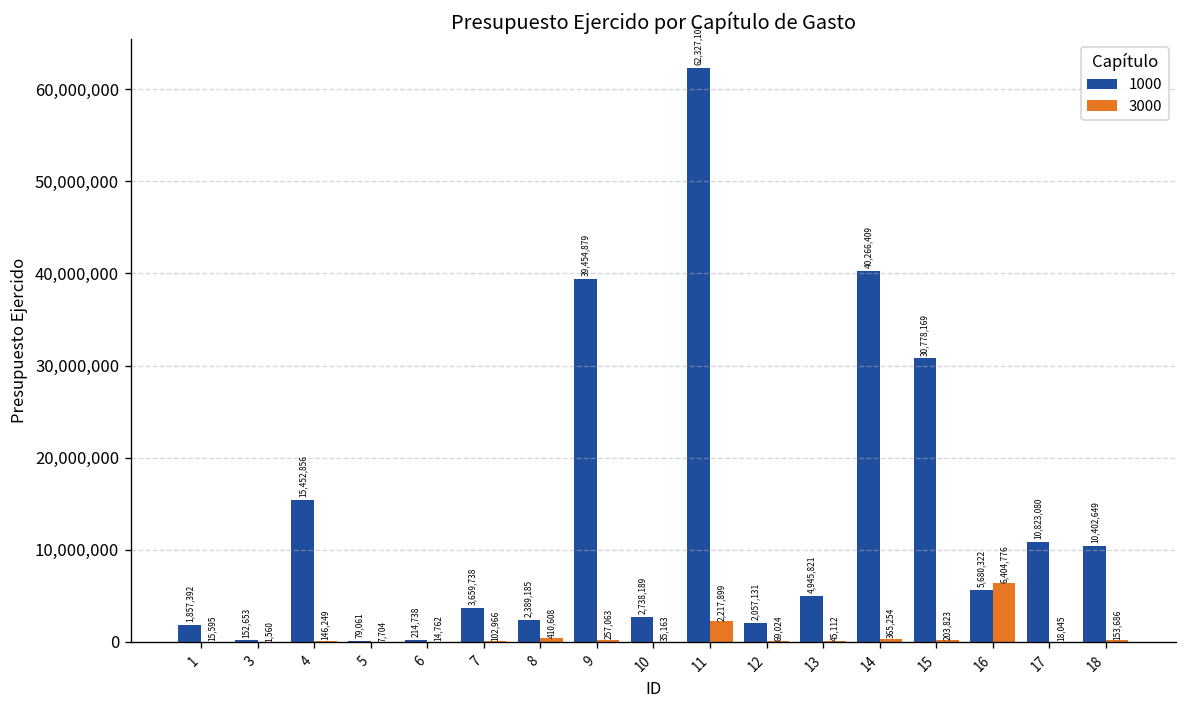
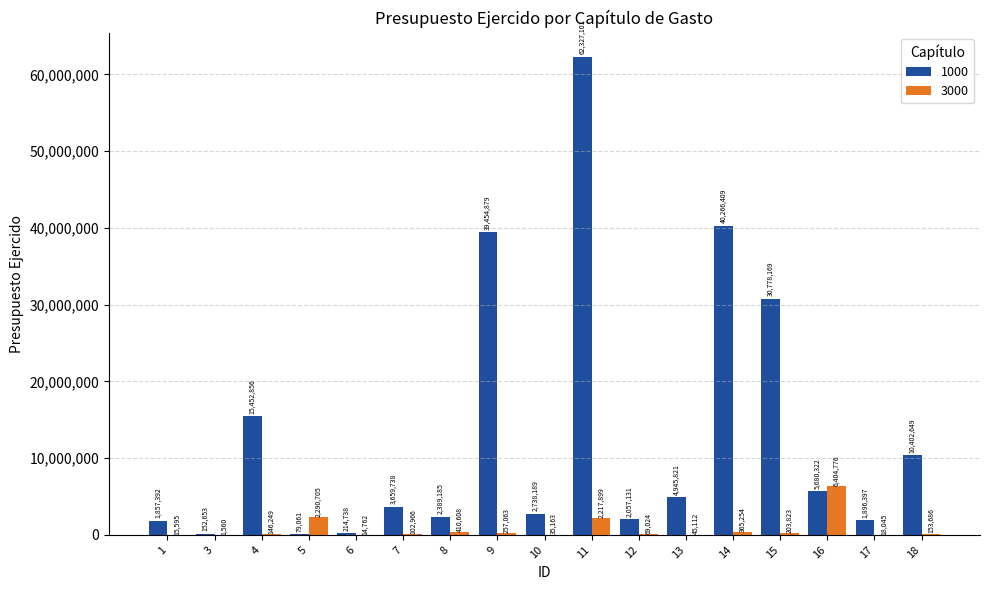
  {
    "1000": {
      "1": "1,857,392",
      "3": "152,653",
      "4": "15,452,856",
      "5": "79,061",
      "6": "214,738",
      "7": "3,659,738",
      "8": "2,389,185",
      "9": "39,454,879",
      "10": "2,738,189",
      "11": "62,327,101",
      "12": "2,057,131",
      "13": "4,945,821",
      "14": "40,266,409",
      "15": "30,778,169",
      "16": "5,680,322",
-     "17": "10,823,080",
+     "17": "1,896,397",
      "18": "10,402,649"
    },
    "3000": {
      "1": "15,595",
      "3": "1,560",
      "4": "146,249",
-     "5": "7,704",
+     "5": "2,290,705",
      "6": "14,762",
      "7": "102,966",
      "8": "410,608",
      "9": "257,063",
      "10": "35,163",
      "11": "2,217,899",
      "12": "69,024",
      "13": "45,112",
      "14": "365,254",
      "15": "203,823",
      "16": "6,404,776",
      "17": "18,045",
      "18": "153,686"
    }
  }
